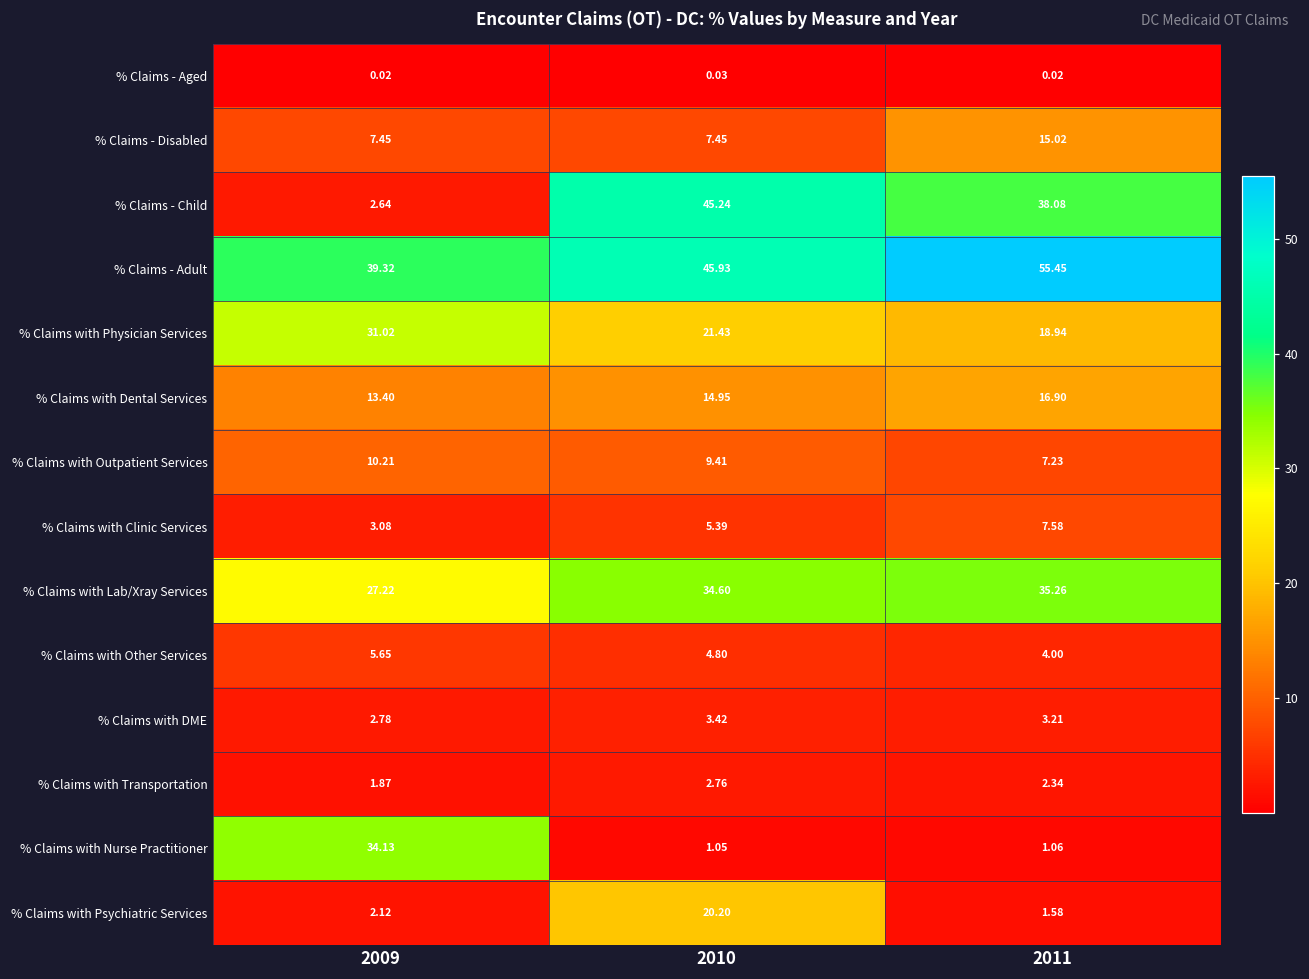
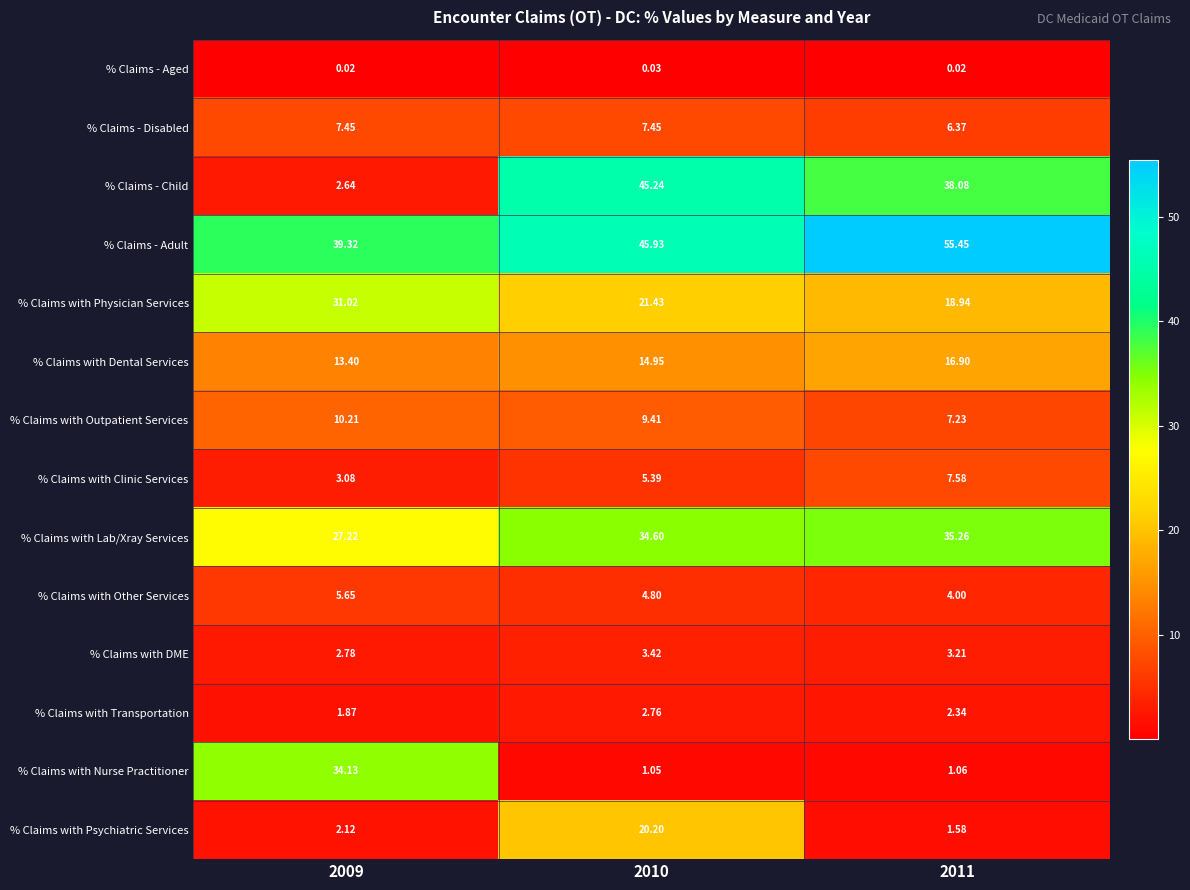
  {
    "% Claims - Aged": {
      "2009": 0.02,
      "2010": 0.03,
      "2011": 0.02
    },
    "% Claims - Disabled": {
      "2009": 7.45,
      "2010": 7.45,
-     "2011": 15.02
+     "2011": 6.37
    },
    "% Claims - Child": {
      "2009": 2.64,
      "2010": 45.24,
      "2011": 38.08
    },
    "% Claims - Adult": {
      "2009": 39.32,
      "2010": 45.93,
      "2011": 55.45
    },
    "% Claims with Physician Services": {
      "2009": 31.02,
      "2010": 21.43,
      "2011": 18.94
    },
    "% Claims with Dental Services": {
      "2009": 13.40,
      "2010": 14.95,
      "2011": 16.90
    },
    "% Claims with Outpatient Services": {
      "2009": 10.21,
      "2010": 9.41,
      "2011": 7.23
    },
    "% Claims with Clinic Services": {
      "2009": 3.08,
      "2010": 5.39,
      "2011": 7.58
    },
    "% Claims with Lab/Xray Services": {
      "2009": 27.22,
      "2010": 34.60,
      "2011": 35.26
    },
    "% Claims with Other Services": {
      "2009": 5.65,
      "2010": 4.80,
      "2011": 4.00
    },
    "% Claims with DME": {
      "2009": 2.78,
      "2010": 3.42,
      "2011": 3.21
    },
    "% Claims with Transportation": {
      "2009": 1.87,
      "2010": 2.76,
      "2011": 2.34
    },
    "% Claims with Nurse Practitioner": {
      "2009": 34.13,
      "2010": 1.05,
      "2011": 1.06
    },
    "% Claims with Psychiatric Services": {
      "2009": 2.12,
      "2010": 20.20,
      "2011": 1.58
    }
  }
